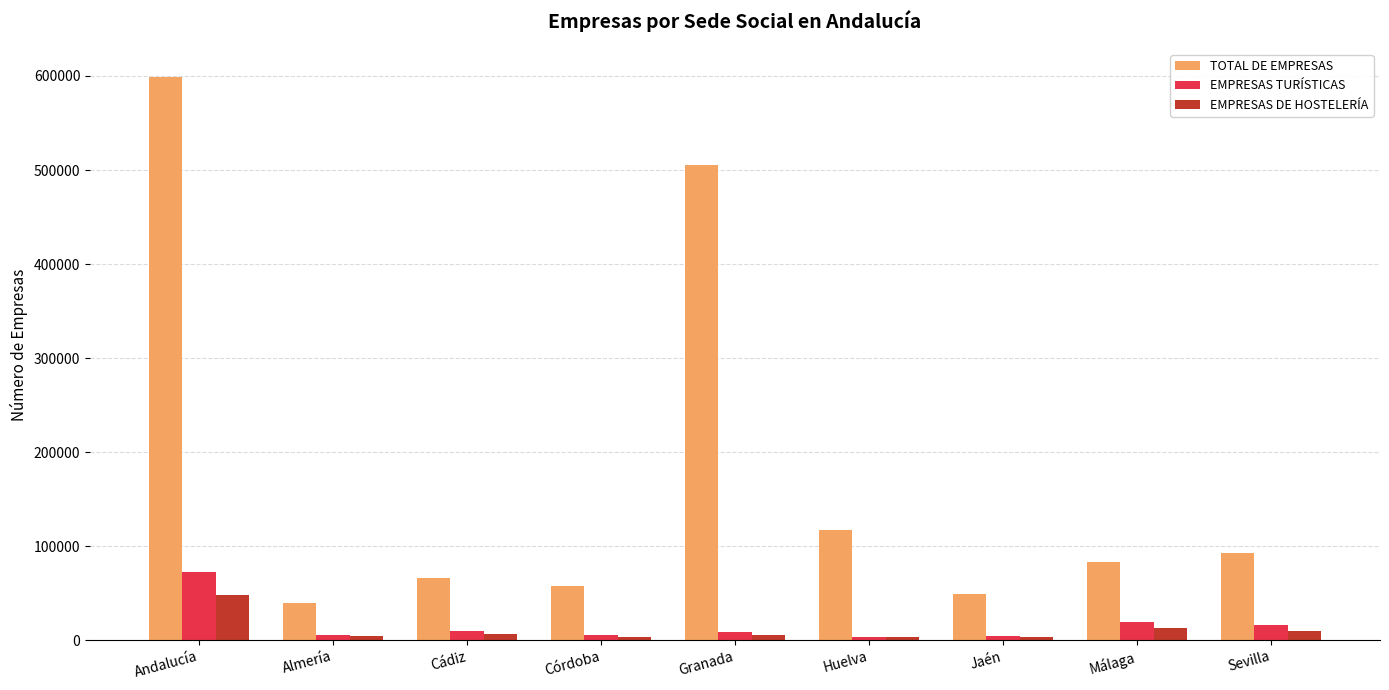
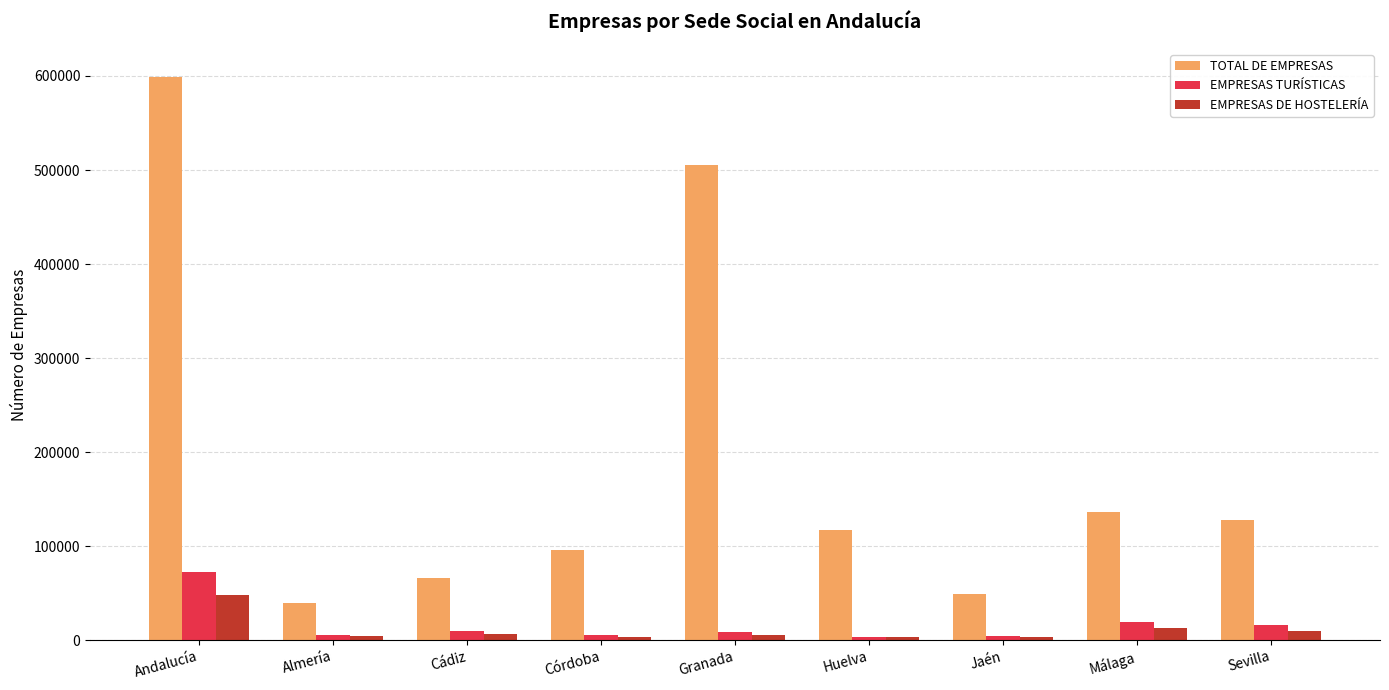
  {
    "TOTAL DE EMPRESAS": {
      "Andalucía": 600000,
      "Almería": 40000,
      "Cádiz": 70000,
-     "Córdoba": 60000,
+     "Córdoba": 100000,
      "Granada": 510000,
      "Huelva": 120000,
      "Jaén": 50000,
-     "Málaga": 80000,
-     "Sevilla": 90000
+     "Málaga": 140000,
+     "Sevilla": 130000
    }
  }
